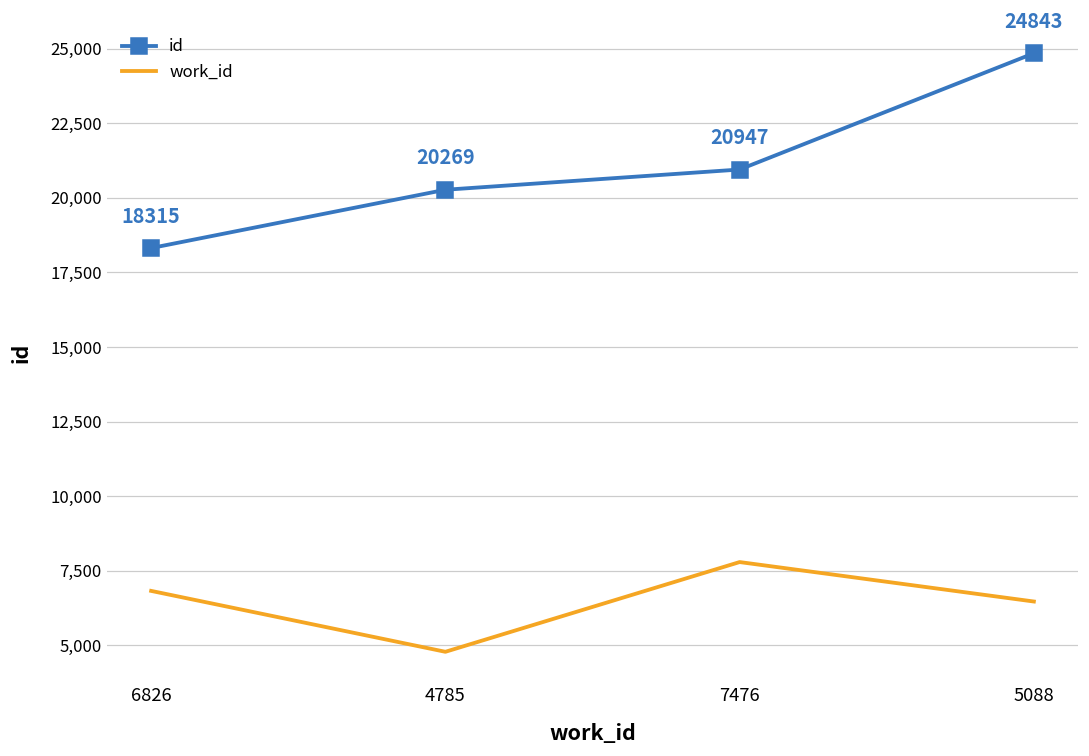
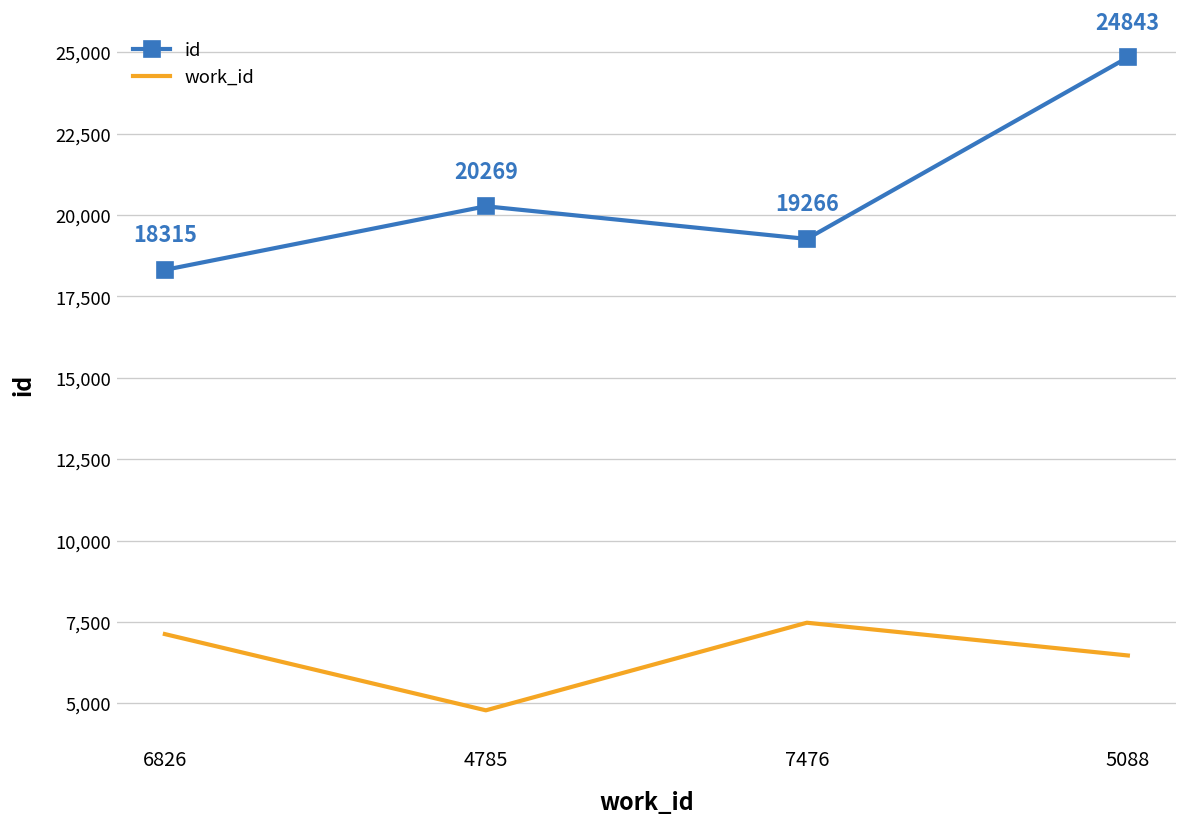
  {
    "id": {
      "6826": "18315",
      "4785": "20269",
-     "7476": "20947",
+     "7476": "19266",
      "5088": "24843"
    },
    "work_id": {
-     "6826": "6,800",
+     "6826": "7,100",
      "4785": "4,800",
-     "7476": "7,800",
+     "7476": "7,500",
      "5088": "6,500"
    }
  }
